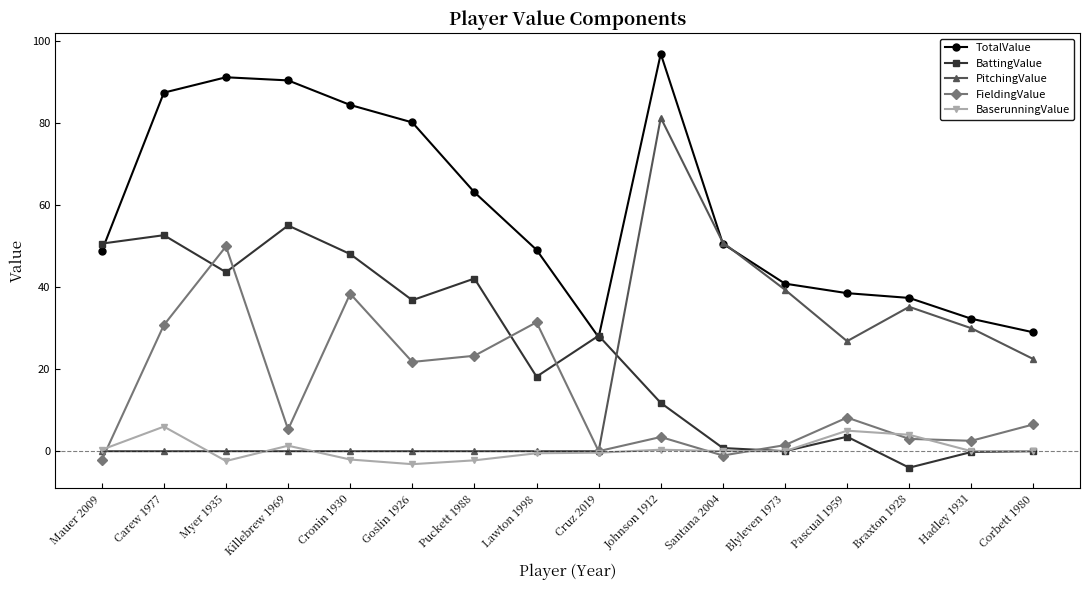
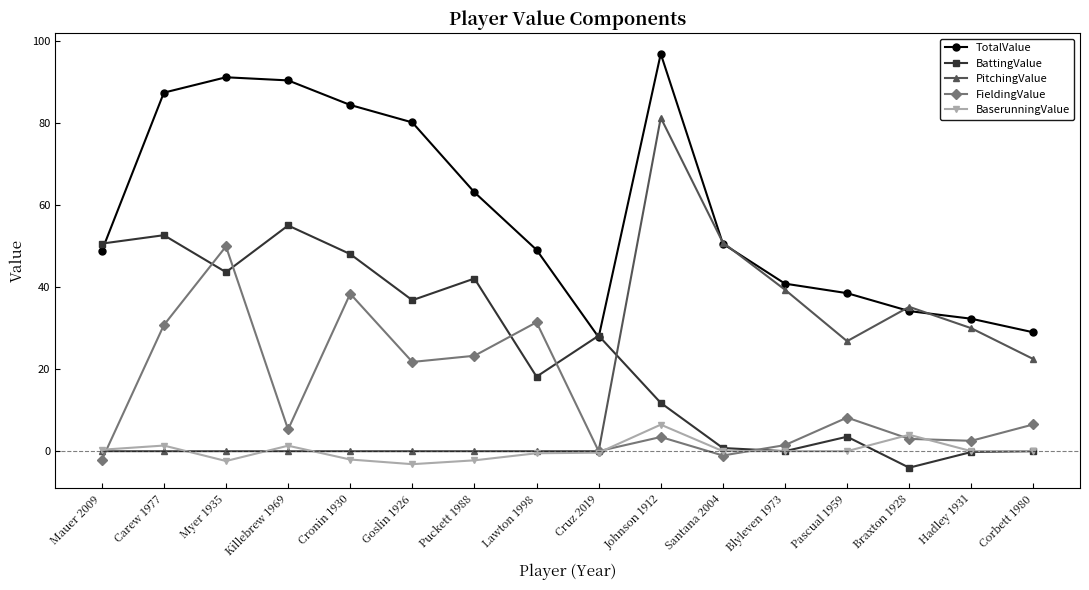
  {
    "TotalValue": {
      "Mauer 2009": 49,
      "Carew 1977": 87,
      "Myer 1935": 91,
      "Killebrew 1969": 90,
      "Cronin 1930": 84,
      "Goslin 1926": 80,
      "Puckett 1988": 63,
      "Lawton 1998": 49,
      "Johnson 1912": 97,
      "Blyleven 1973": 41,
      "Pascual 1959": 39,
-     "Braxton 1928": 37,
+     "Braxton 1928": 34,
      "Hadley 1931": 32,
      "Corbett 1980": 29
    },
    "BaserunningValue": {
-     "Carew 1977": 6,
+     "Carew 1977": 1,
      "Myer 1935": -2,
      "Killebrew 1969": 1,
      "Cronin 1930": -2,
      "Goslin 1926": -3,
      "Puckett 1988": -2,
-     "Johnson 1912": 0,
+     "Johnson 1912": 6,
      "Santana 2004": 0,
-     "Pascual 1959": 5,
+     "Pascual 1959": 0,
      "Braxton 1928": 4
    }
  }
